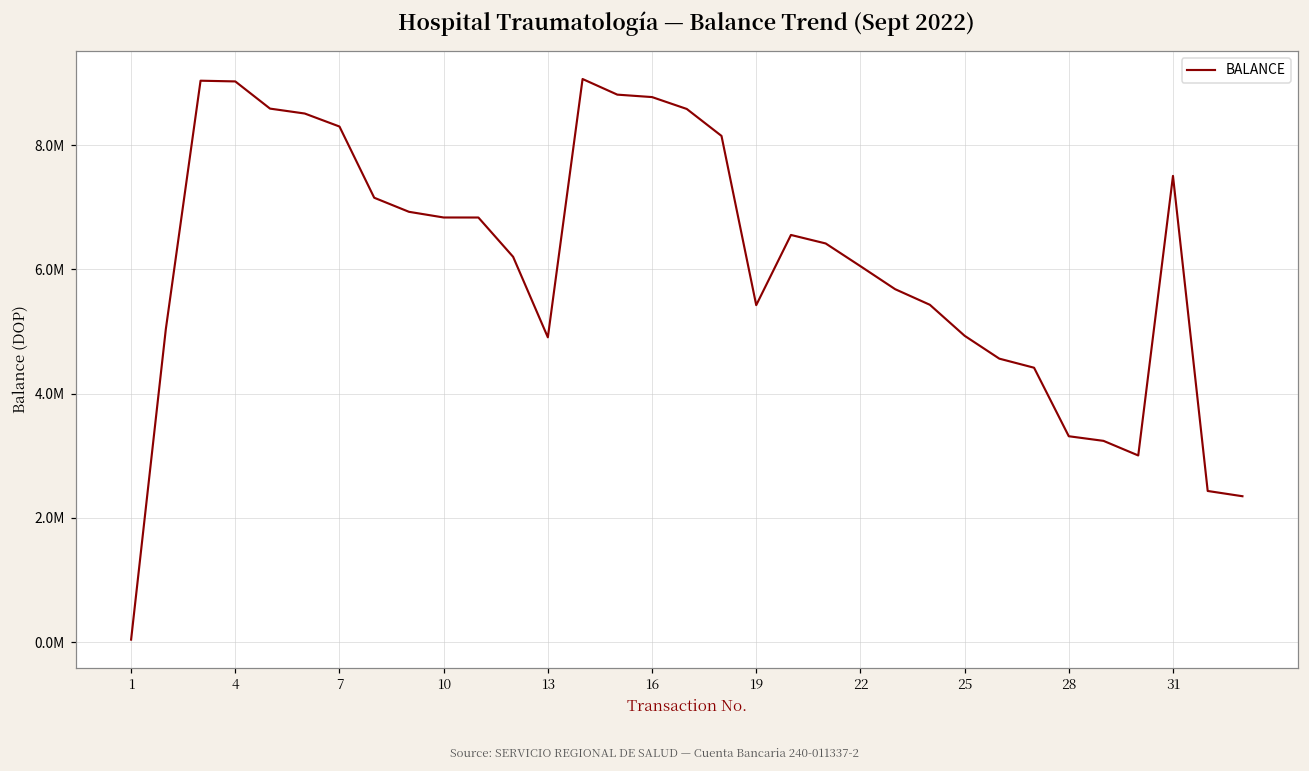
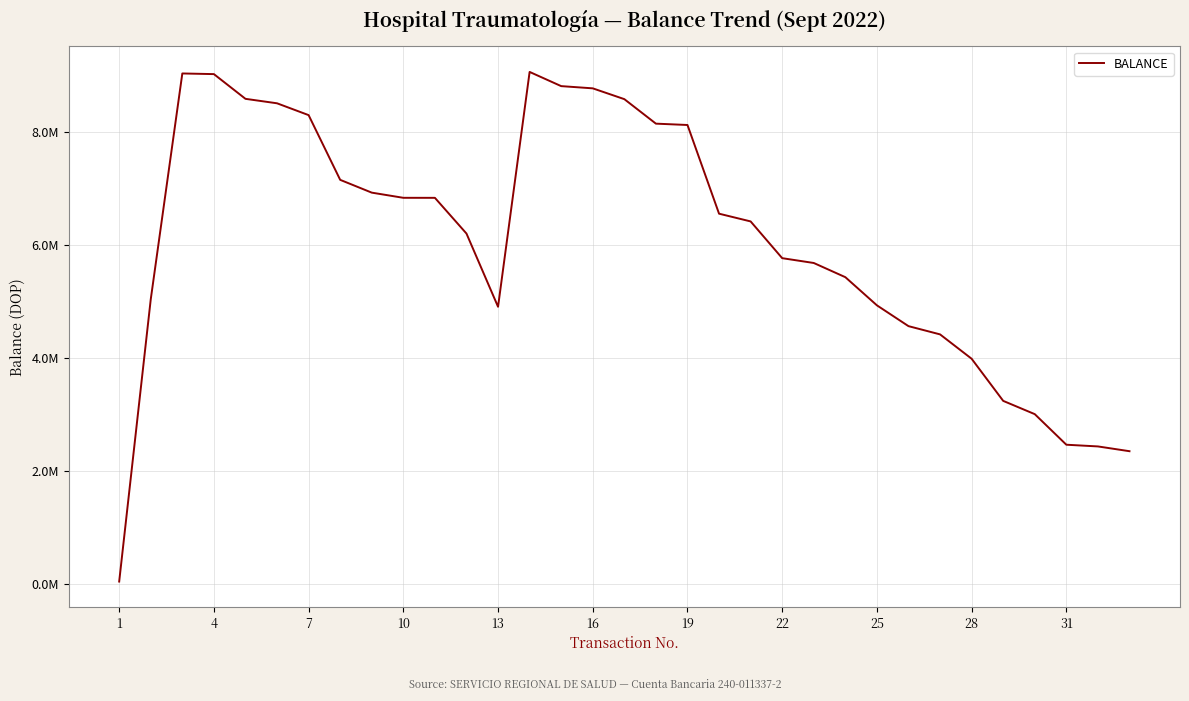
  {
    "1": 0,
    "4": 9000000,
    "7": 8300000,
    "10": 6800000,
    "13": 4900000,
    "16": 8800000,
-   "19": 5400000,
-   "22": 6100000,
+   "19": 8100000,
+   "22": 5800000,
    "25": 4900000,
-   "28": 3300000,
-   "31": 7500000
+   "28": 4000000,
+   "31": 2500000
  }
